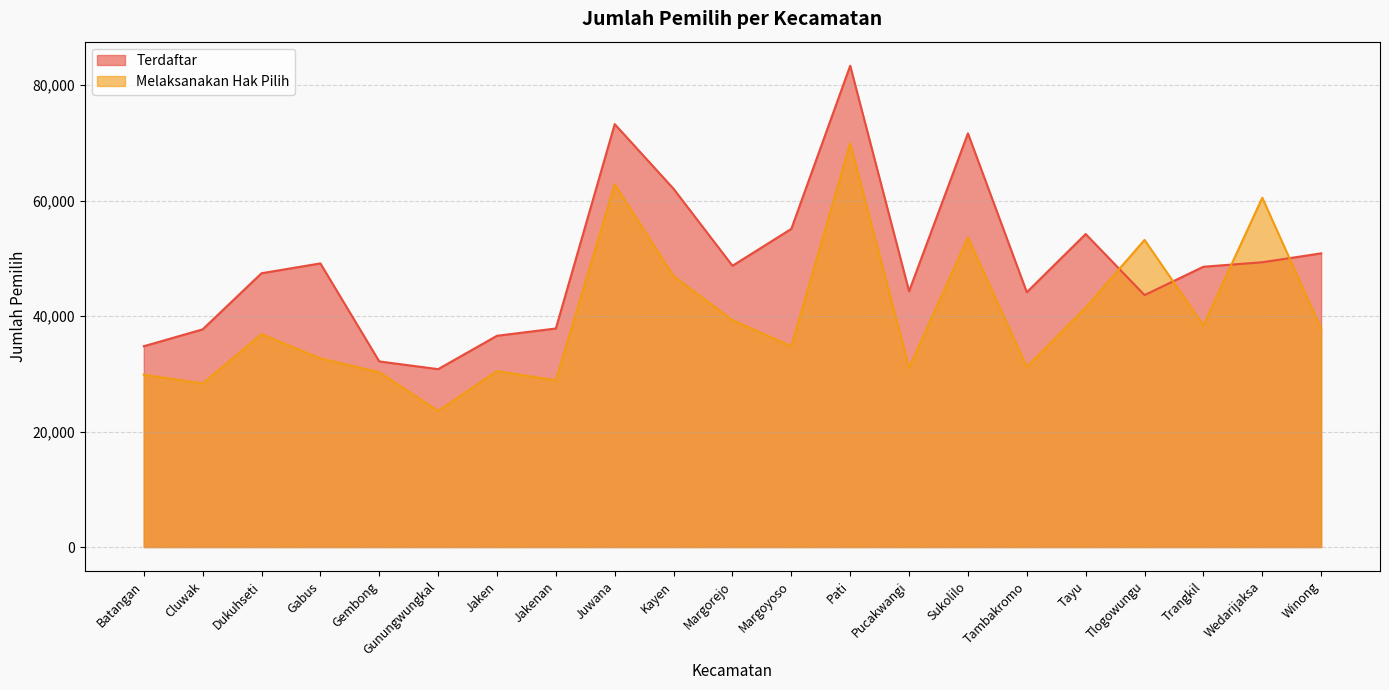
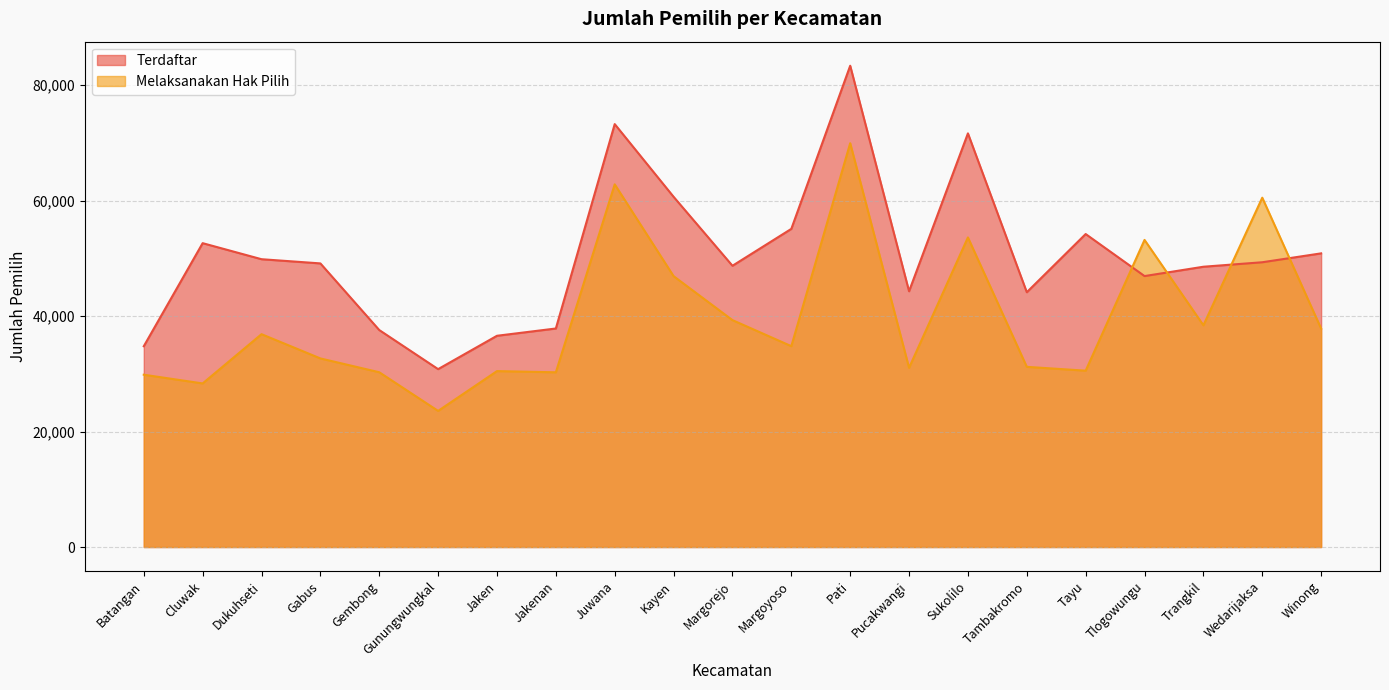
  {
    "Terdaftar": {
      "Batangan": "35,000",
-     "Cluwak": "38,000",
-     "Dukuhseti": "47,000",
+     "Cluwak": "53,000",
+     "Dukuhseti": "50,000",
      "Gabus": "49,000",
-     "Gembong": "32,000",
+     "Gembong": "38,000",
      "Gunungwungkal": "31,000",
      "Jaken": "37,000",
      "Jakenan": "38,000",
      "Juwana": "73,000",
-     "Kayen": "62,000",
+     "Kayen": "61,000",
      "Margorejo": "49,000",
      "Margoyoso": "55,000",
      "Pati": "83,000",
      "Pucakwangi": "44,000",
      "Sukolilo": "72,000",
      "Tambakromo": "44,000",
      "Tayu": "54,000",
-     "Tlogowungu": "44,000",
+     "Tlogowungu": "47,000",
      "Trangkil": "49,000",
      "Wedarijaksa": "49,000",
      "Winong": "51,000"
    },
    "Melaksanakan Hak Pilih": {
      "Batangan": "30,000",
      "Cluwak": "28,000",
      "Dukuhseti": "37,000",
      "Gabus": "33,000",
      "Gembong": "30,000",
      "Gunungwungkal": "24,000",
      "Jaken": "30,000",
-     "Jakenan": "29,000",
+     "Jakenan": "30,000",
      "Juwana": "63,000",
      "Kayen": "47,000",
      "Margorejo": "39,000",
      "Margoyoso": "35,000",
      "Pati": "70,000",
      "Pucakwangi": "31,000",
      "Sukolilo": "54,000",
      "Tambakromo": "31,000",
-     "Tayu": "41,000",
+     "Tayu": "31,000",
      "Tlogowungu": "53,000",
      "Trangkil": "38,000",
      "Wedarijaksa": "60,000",
      "Winong": "38,000"
    }
  }
